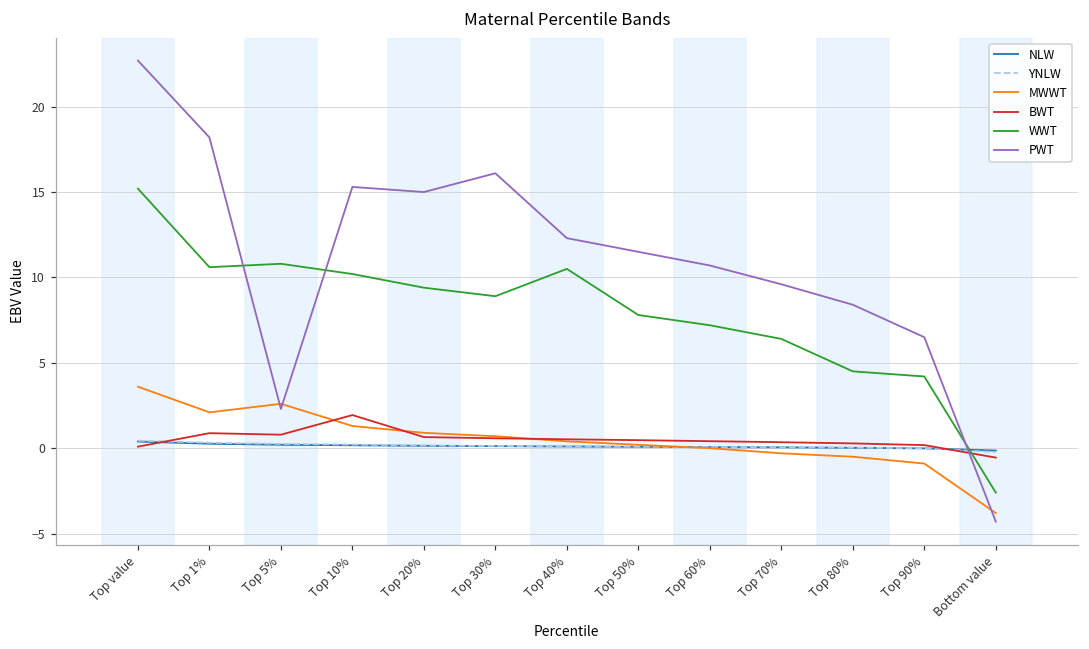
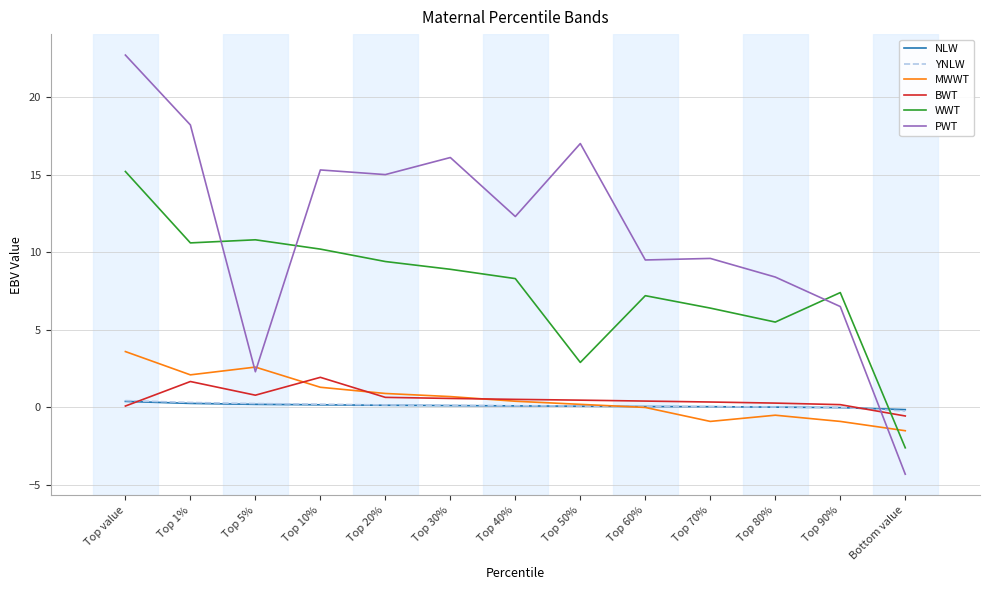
  {
    "MWWT": {
      "Top value": 3.6,
      "Top 1%": 2.1,
      "Top 5%": 2.6,
      "Top 10%": 1.3,
      "Top 20%": 0.9,
-     "Top 70%": -0.3,
+     "Top 70%": -0.9,
      "Top 80%": -0.5,
      "Top 90%": -0.9,
-     "Bottom value": -3.8
+     "Bottom value": -1.5
    },
    "BWT": {
      "Top value": 0.1,
-     "Top 1%": 0.9,
+     "Top 1%": 1.7,
      "Top 5%": 0.8,
      "Top 10%": 1.9,
      "Top 20%": 0.7,
      "Top 50%": 0.5,
      "Top 60%": 0.4,
      "Top 70%": 0.4,
      "Top 80%": 0.3,
      "Top 90%": 0.2,
      "Bottom value": -0.6
    },
    "WWT": {
      "Top value": 15.2,
      "Top 1%": 10.6,
      "Top 5%": 10.8,
      "Top 10%": 10.2,
      "Top 20%": 9.4,
      "Top 30%": 8.9,
-     "Top 40%": 10.5,
-     "Top 50%": 7.8,
+     "Top 40%": 8.3,
+     "Top 50%": 2.9,
      "Top 60%": 7.2,
      "Top 70%": 6.4,
-     "Top 80%": 4.5,
-     "Top 90%": 4.2,
+     "Top 80%": 5.5,
+     "Top 90%": 7.4,
      "Bottom value": -2.6
    },
    "PWT": {
      "Top value": 22.7,
      "Top 1%": 18.2,
      "Top 5%": 2.3,
      "Top 10%": 15.3,
      "Top 20%": 15.0,
      "Top 30%": 16.1,
      "Top 40%": 12.3,
-     "Top 50%": 11.5,
-     "Top 60%": 10.7,
+     "Top 50%": 17.0,
+     "Top 60%": 9.5,
      "Top 70%": 9.6,
      "Top 80%": 8.4,
      "Top 90%": 6.5,
      "Bottom value": -4.3
    }
  }
